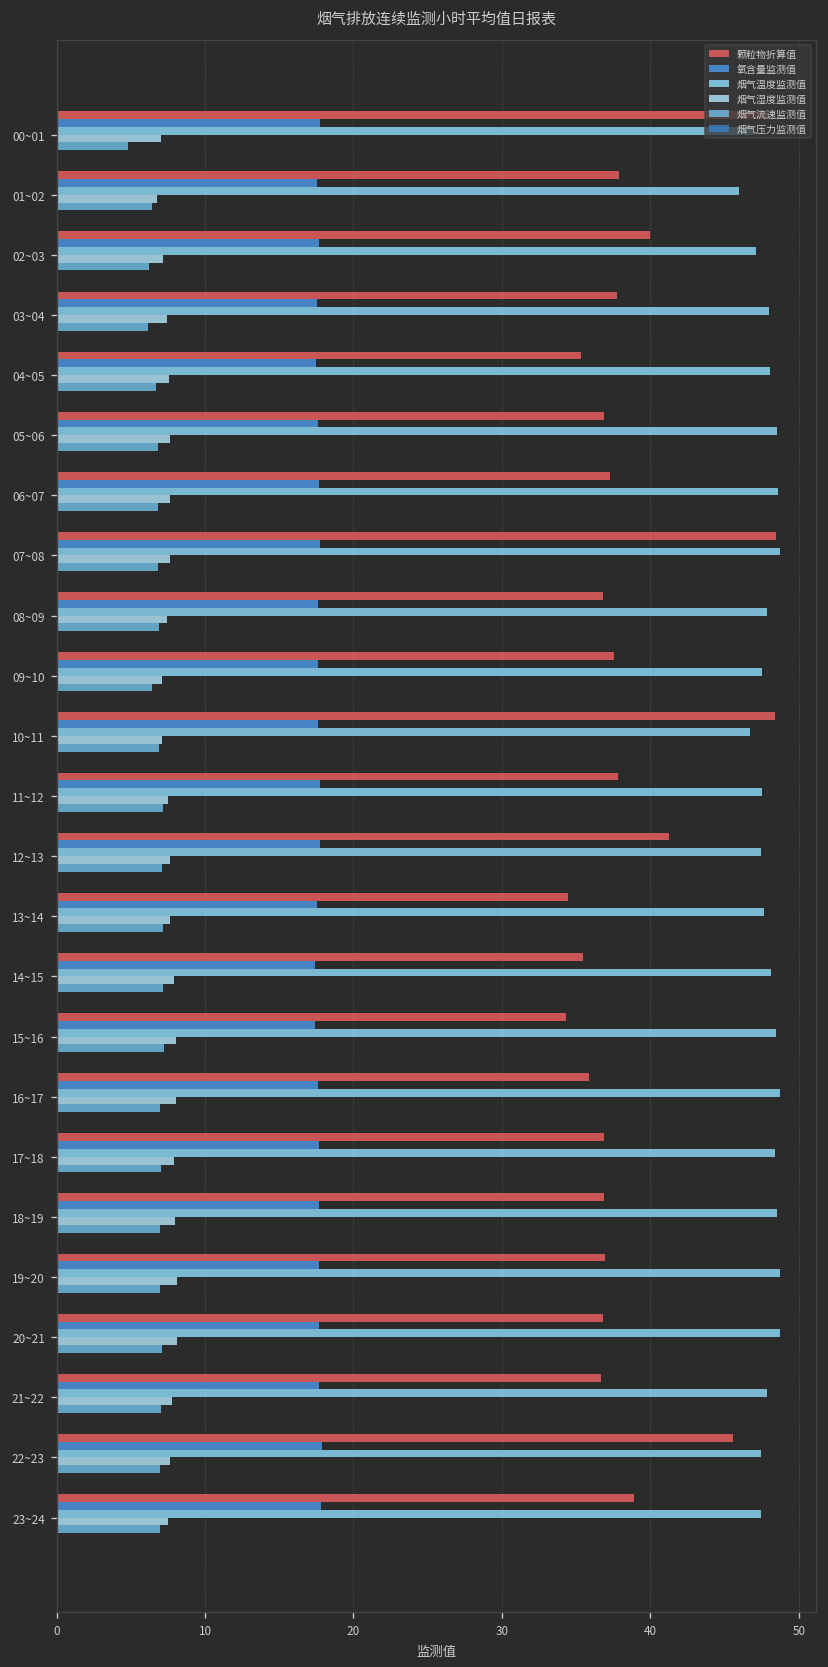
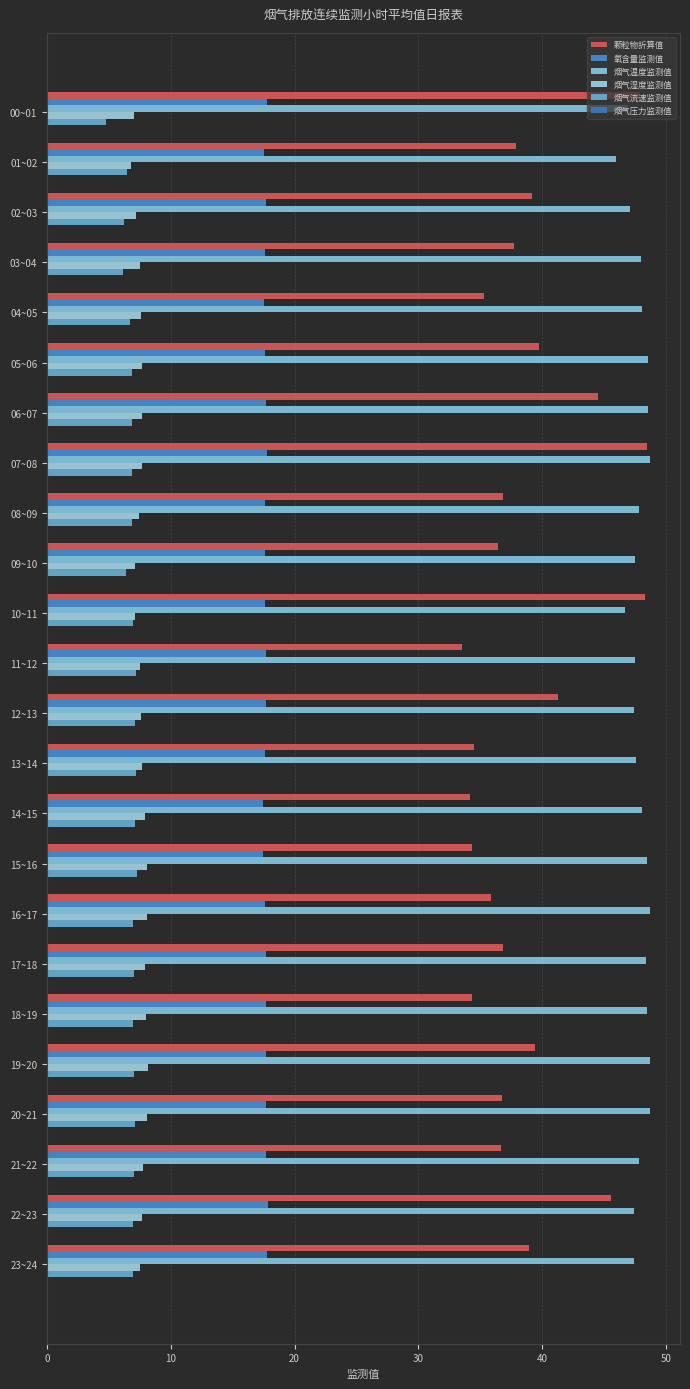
  {
    "颗粒物折算值": {
      "01~02": 37.9,
-     "02~03": 40.0,
+     "02~03": 39.2,
      "03~04": 37.8,
      "04~05": 35.3,
-     "05~06": 36.9,
-     "06~07": 37.3,
+     "05~06": 39.7,
+     "06~07": 44.5,
      "07~08": 48.5,
      "08~09": 36.8,
-     "09~10": 37.5,
+     "09~10": 36.4,
      "10~11": 48.4,
-     "11~12": 37.8,
+     "11~12": 33.5,
      "12~13": 41.3,
      "13~14": 34.5,
-     "14~15": 35.5,
+     "14~15": 34.2,
      "15~16": 34.3,
      "16~17": 35.8,
      "17~18": 36.8,
-     "18~19": 36.9,
-     "19~20": 37.0,
+     "18~19": 34.4,
+     "19~20": 39.5,
      "20~21": 36.8,
      "21~22": 36.7,
      "22~23": 45.5,
      "23~24": 38.9
    }
  }
